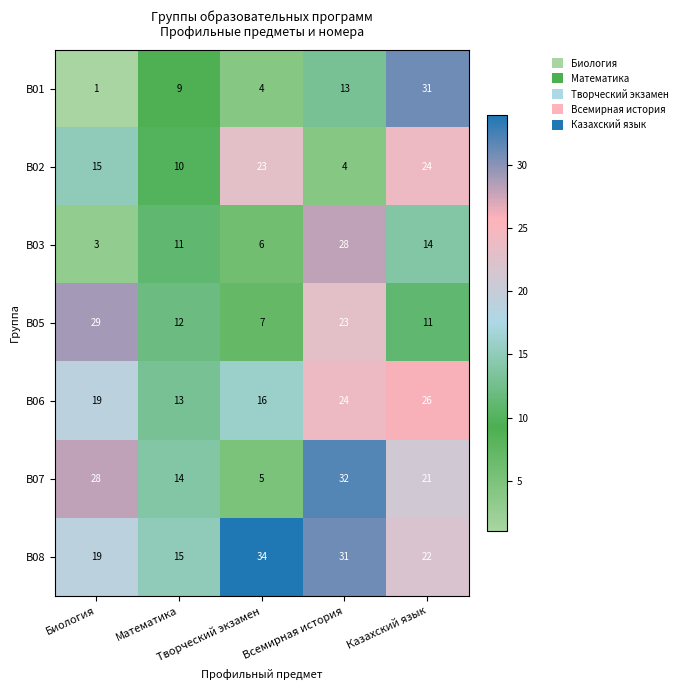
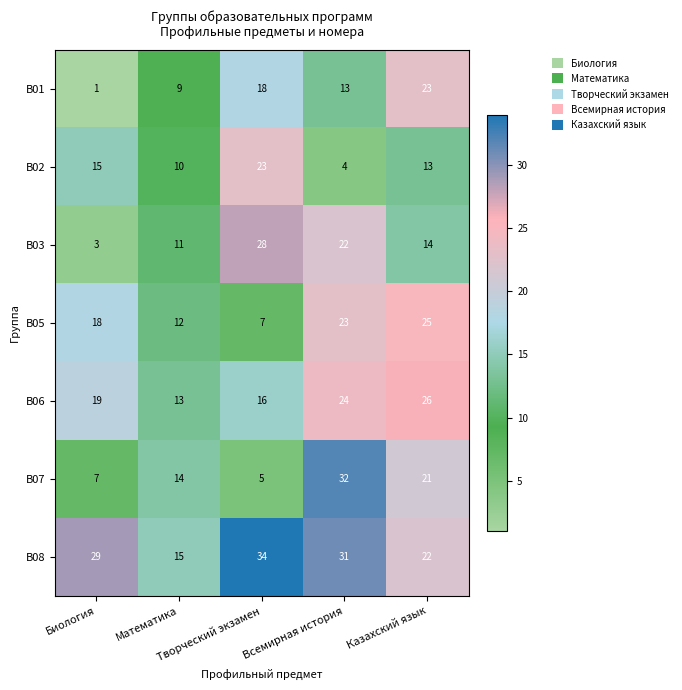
  {
    "В01": {
      "Биология": 1,
      "Математика": 9,
-     "Творческий экзамен": 4,
+     "Творческий экзамен": 18,
      "Всемирная история": 13,
-     "Казахский язык": 31
+     "Казахский язык": 23
    },
    "В02": {
      "Биология": 15,
      "Математика": 10,
      "Творческий экзамен": 23,
      "Всемирная история": 4,
-     "Казахский язык": 24
+     "Казахский язык": 13
    },
    "В03": {
      "Биология": 3,
      "Математика": 11,
-     "Творческий экзамен": 6,
-     "Всемирная история": 28,
+     "Творческий экзамен": 28,
+     "Всемирная история": 22,
      "Казахский язык": 14
    },
    "В05": {
-     "Биология": 29,
+     "Биология": 18,
      "Математика": 12,
      "Творческий экзамен": 7,
      "Всемирная история": 23,
-     "Казахский язык": 11
+     "Казахский язык": 25
    },
    "В06": {
      "Биология": 19,
      "Математика": 13,
      "Творческий экзамен": 16,
      "Всемирная история": 24,
      "Казахский язык": 26
    },
    "В07": {
-     "Биология": 28,
+     "Биология": 7,
      "Математика": 14,
      "Творческий экзамен": 5,
      "Всемирная история": 32,
      "Казахский язык": 21
    },
    "В08": {
-     "Биология": 19,
+     "Биология": 29,
      "Математика": 15,
      "Творческий экзамен": 34,
      "Всемирная история": 31,
      "Казахский язык": 22
    }
  }
